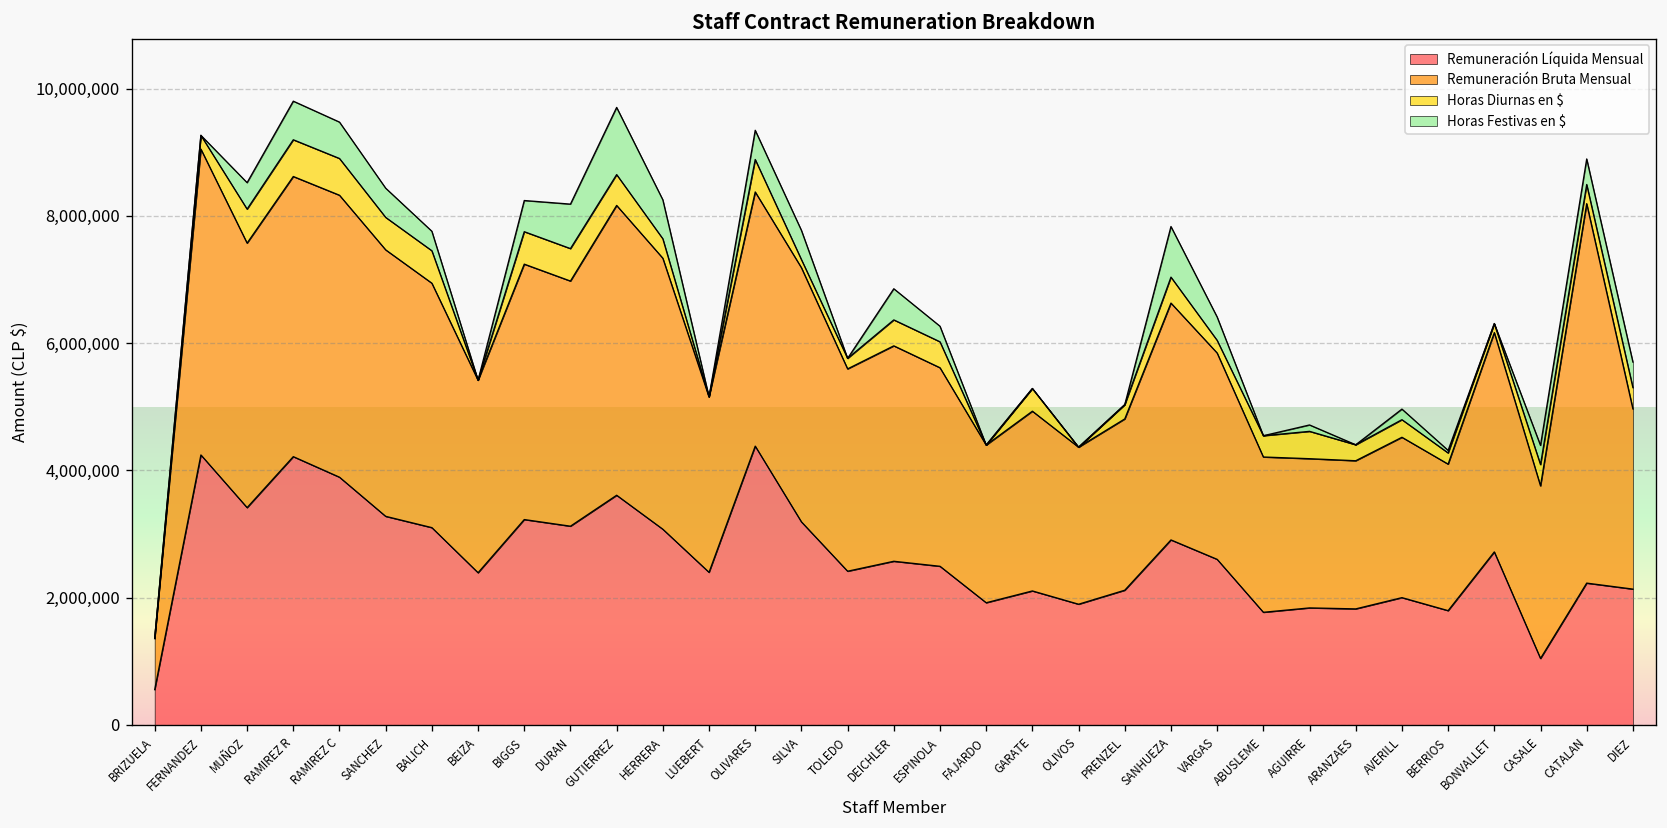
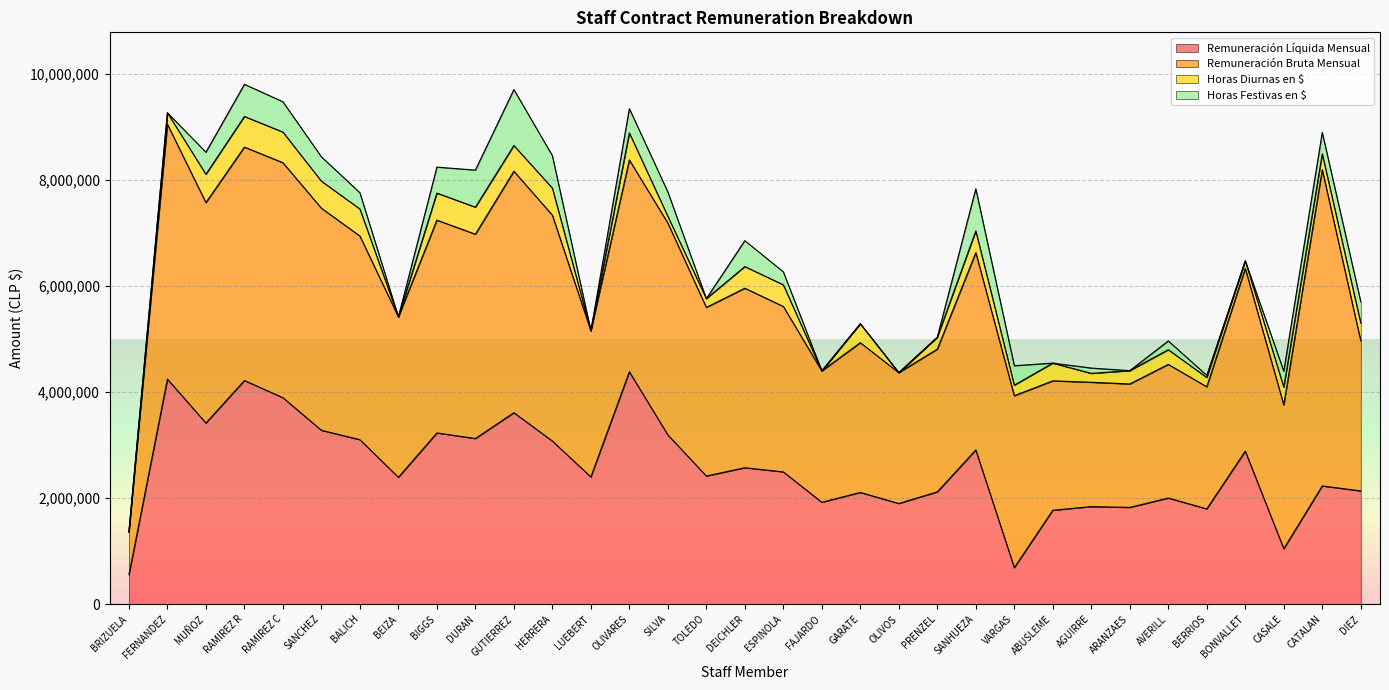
  {
    "Remuneración Líquida Mensual": {
      "BRIZUELA": "600,000",
      "FERNANDEZ": "4,200,000",
      "MUÑOZ": "3,400,000",
      "RAMIREZ R": "4,200,000",
      "RAMIREZ C": "3,900,000",
      "SANCHEZ": "3,300,000",
      "BALICH": "3,100,000",
      "BEIZA": "2,400,000",
      "BIGGS": "3,200,000",
      "DURAN": "3,100,000",
      "GUTIERREZ": "3,600,000",
      "HERRERA": "3,100,000",
      "LUEBERT": "2,400,000",
      "OLIVARES": "4,400,000",
      "SILVA": "3,200,000",
      "TOLEDO": "2,400,000",
      "DEICHLER": "2,600,000",
      "ESPINOLA": "2,500,000",
      "FAJARDO": "1,900,000",
      "GARATE": "2,100,000",
      "OLIVOS": "1,900,000",
      "PRENZEL": "2,100,000",
      "SANHUEZA": "2,900,000",
-     "VARGAS": "2,600,000",
+     "VARGAS": "700,000",
      "ABUSLEME": "1,800,000",
      "AGUIRRE": "1,800,000",
      "ARANZAES": "1,800,000",
      "AVERILL": "2,000,000",
      "BERRIOS": "1,800,000",
-     "BONVALLET": "2,700,000",
+     "BONVALLET": "2,900,000",
      "CASALE": "1,000,000",
      "CATALAN": "2,200,000",
      "DIEZ": "2,100,000"
    },
    "Remuneración Bruta Mensual": {
      "FERNANDEZ": "4,800,000",
      "MUÑOZ": "4,200,000",
      "RAMIREZ R": "4,400,000",
      "RAMIREZ C": "4,400,000",
      "SANCHEZ": "4,200,000",
      "BALICH": "3,800,000",
      "BIGGS": "4,000,000",
      "DURAN": "3,900,000",
      "GUTIERREZ": "4,600,000",
      "HERRERA": "4,300,000",
      "OLIVARES": "4,000,000",
      "SILVA": "4,000,000",
      "TOLEDO": "3,200,000",
      "DEICHLER": "3,400,000",
      "ESPINOLA": "3,100,000",
      "GARATE": "2,800,000",
      "PRENZEL": "2,700,000",
      "SANHUEZA": "3,700,000",
      "VARGAS": "3,200,000",
      "ABUSLEME": "2,400,000",
      "AGUIRRE": "2,300,000",
      "ARANZAES": "2,300,000",
      "AVERILL": "2,500,000",
      "BERRIOS": "2,300,000",
      "BONVALLET": "3,400,000",
      "CASALE": "2,700,000",
      "CATALAN": "6,000,000",
      "DIEZ": "2,800,000"
    },
    "Horas Diurnas en $": {
      "MUÑOZ": "500,000",
      "RAMIREZ R": "600,000",
      "RAMIREZ C": "600,000",
      "SANCHEZ": "500,000",
      "BALICH": "500,000",
      "BIGGS": "500,000",
      "DURAN": "500,000",
      "GUTIERREZ": "500,000",
-     "HERRERA": "300,000",
+     "HERRERA": "500,000",
      "OLIVARES": "500,000",
      "SILVA": "100,000",
      "DEICHLER": "400,000",
      "ESPINOLA": "400,000",
      "SANHUEZA": "400,000",
      "VARGAS": "200,000",
-     "AGUIRRE": "400,000",
+     "AGUIRRE": "200,000",
      "AVERILL": "300,000",
      "CASALE": "300,000",
      "CATALAN": "300,000",
      "DIEZ": "300,000"
    },
    "Horas Festivas en $": {
      "MUÑOZ": "400,000",
      "RAMIREZ R": "600,000",
      "RAMIREZ C": "600,000",
      "SANCHEZ": "500,000",
      "BALICH": "300,000",
      "BIGGS": "500,000",
      "DURAN": "700,000",
      "GUTIERREZ": "1,100,000",
      "HERRERA": "600,000",
      "OLIVARES": "500,000",
      "SILVA": "500,000",
      "DEICHLER": "500,000",
      "ESPINOLA": "200,000",
      "SANHUEZA": "800,000",
      "VARGAS": "400,000",
      "AGUIRRE": "100,000",
      "AVERILL": "200,000",
      "CASALE": "300,000",
      "CATALAN": "400,000",
      "DIEZ": "400,000"
    }
  }
